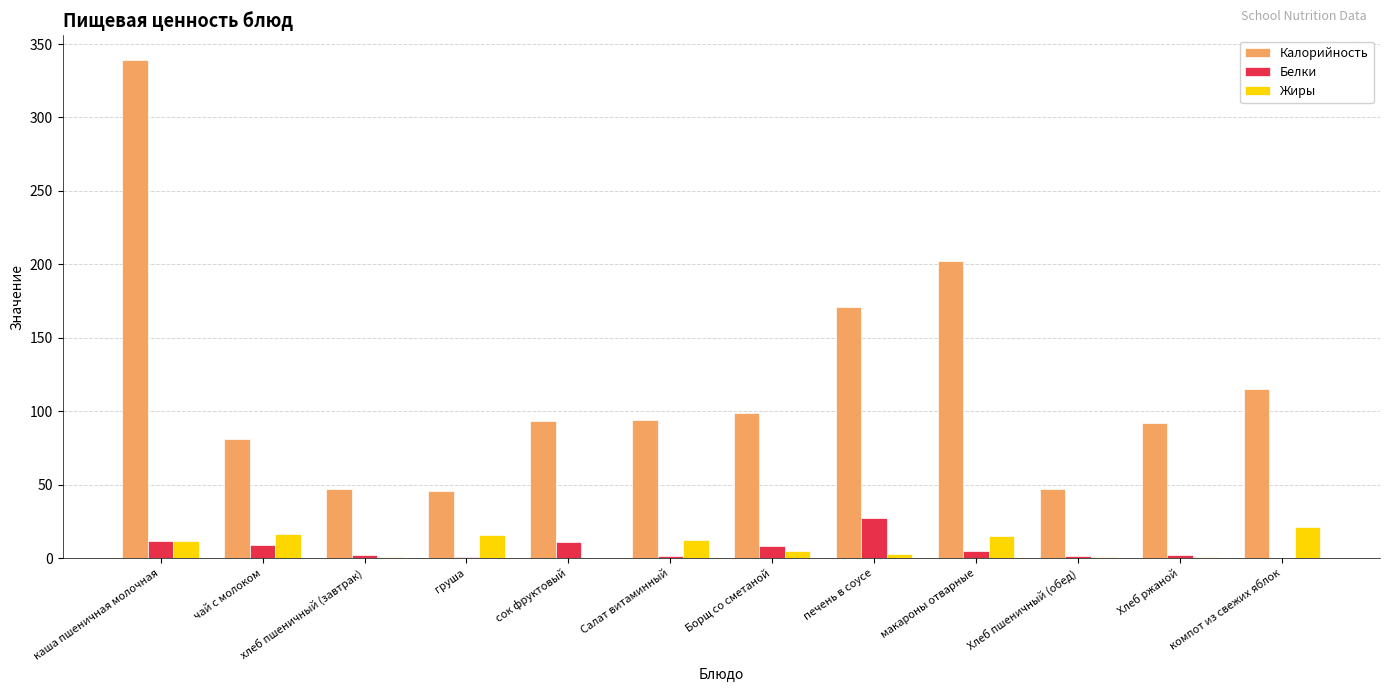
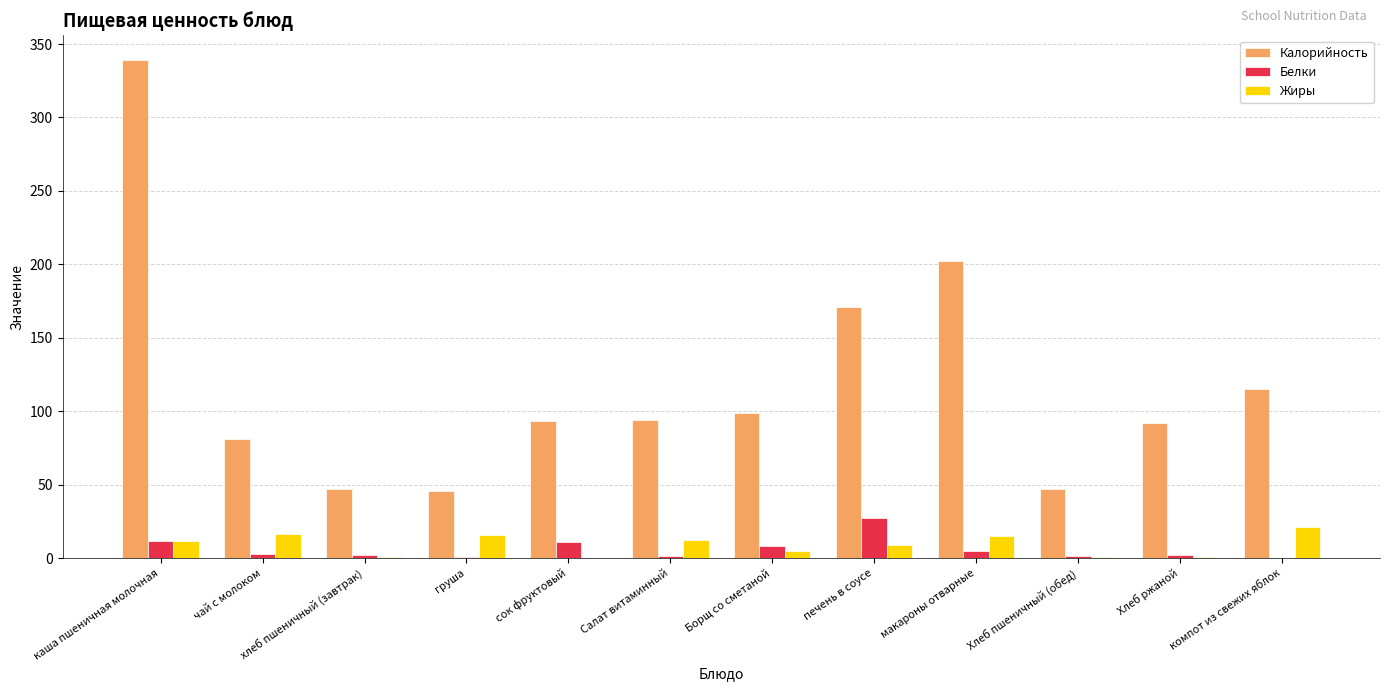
  {
    "Калорийность": {
      "каша пшеничная молочная": 339,
      "чай с молоком": 81,
      "хлеб пшеничный (завтрак)": 47,
      "груша": 46,
      "сок фруктовый": 93,
      "Салат витаминный": 94,
      "Борщ со сметаной": 99,
      "печень в соусе": 171,
      "макароны отварные": 202,
      "Хлеб пшеничный (обед)": 47,
      "Хлеб ржаной": 92,
      "компот из свежих яблок": 115
    },
    "Белки": {
      "каша пшеничная молочная": 12,
-     "чай с молоком": 9,
+     "чай с молоком": 3,
      "хлеб пшеничный (завтрак)": 2,
      "сок фруктовый": 11,
      "Борщ со сметаной": 8,
      "печень в соусе": 27,
      "макароны отварные": 5,
      "Хлеб ржаной": 2
    },
    "Жиры": {
      "каша пшеничная молочная": 12,
      "чай с молоком": 17,
      "груша": 16,
      "сок фруктовый": 0,
      "Салат витаминный": 12,
      "Борщ со сметаной": 5,
-     "печень в соусе": 3,
+     "печень в соусе": 9,
      "макароны отварные": 15,
      "компот из свежих яблок": 21
    }
  }
